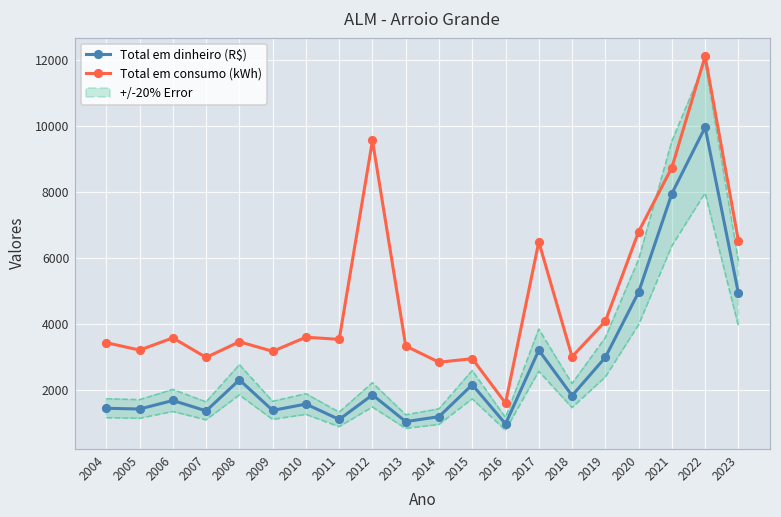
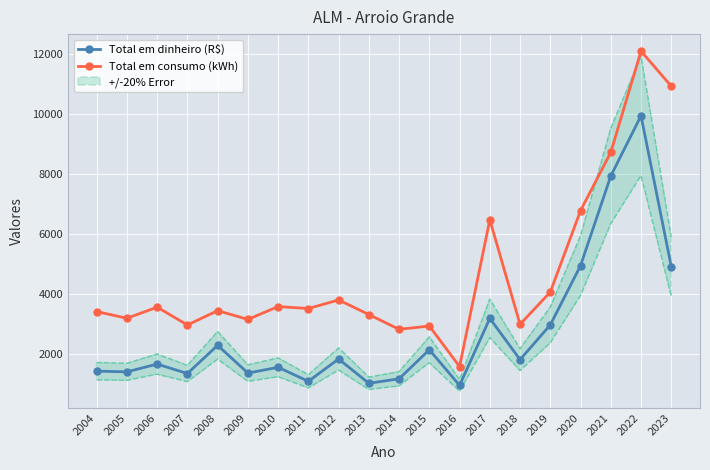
  {
    "Total em dinheiro (R$)": {
      "2004": 1400,
      "2005": 1400,
      "2006": 1700,
      "2007": 1400,
      "2008": 2300,
      "2009": 1400,
      "2010": 1600,
      "2011": 1100,
      "2012": 1800,
      "2013": 1000,
      "2014": 1200,
      "2015": 2100,
      "2016": 1000,
      "2017": 3200,
      "2018": 1800,
      "2019": 3000,
      "2020": 5000,
      "2021": 7900,
      "2022": 10000,
      "2023": 4900
    },
    "Total em consumo (kWh)": {
      "2004": 3400,
      "2005": 3200,
      "2006": 3600,
      "2007": 3000,
      "2008": 3500,
      "2009": 3200,
      "2010": 3600,
      "2011": 3500,
-     "2012": 9600,
+     "2012": 3800,
      "2013": 3300,
      "2014": 2800,
      "2015": 2900,
      "2016": 1600,
      "2017": 6500,
      "2018": 3000,
      "2019": 4100,
      "2020": 6800,
      "2021": 8700,
      "2022": 12100,
-     "2023": 6500
+     "2023": 10900
    }
  }
